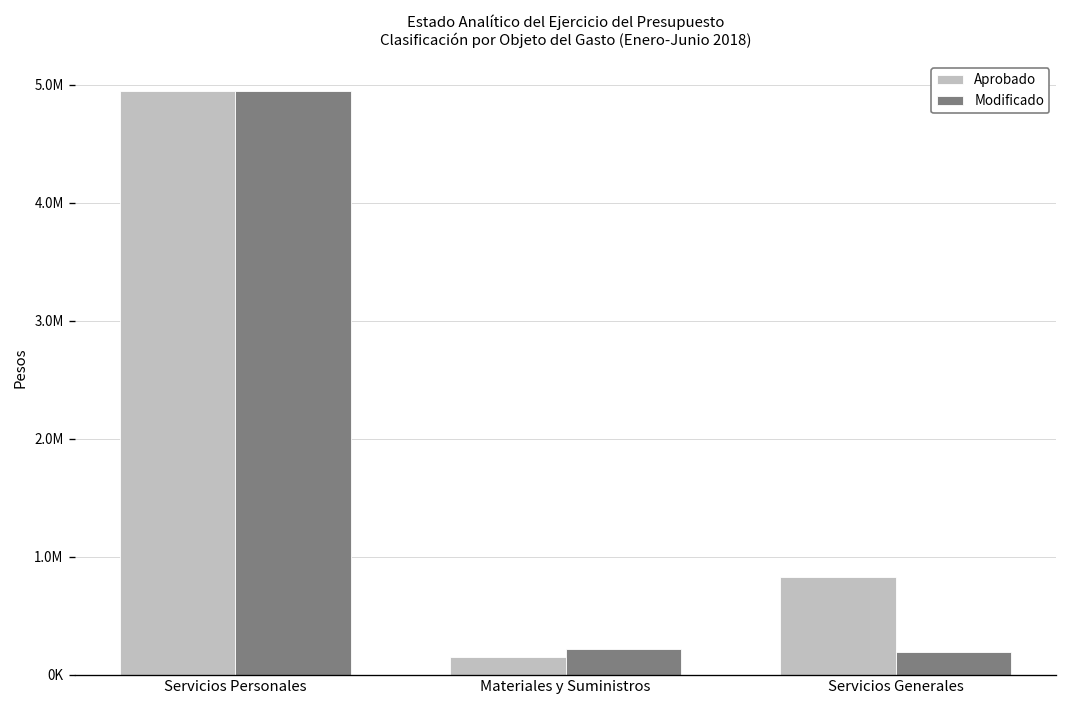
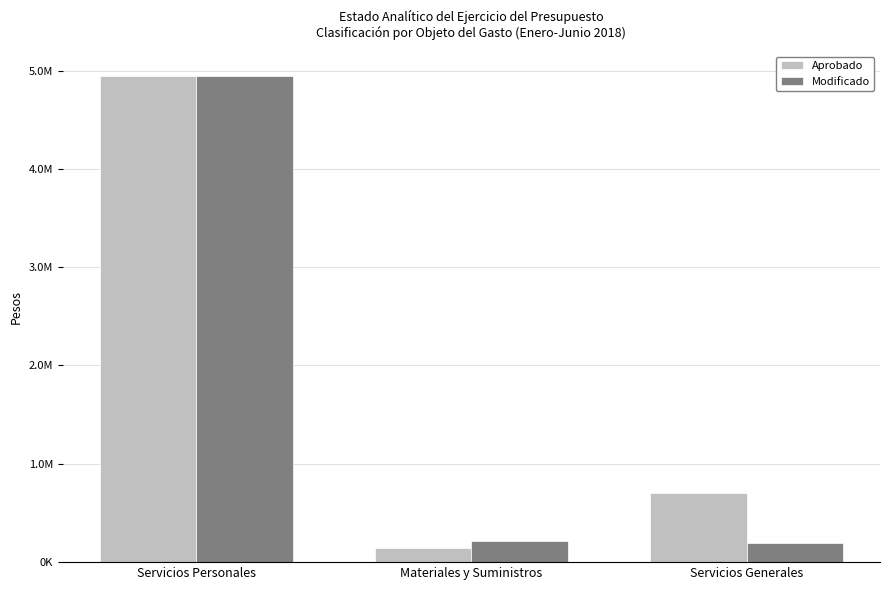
  {
    "Aprobado": {
      "Servicios Personales": 4900000,
      "Materiales y Suministros": 100000,
-     "Servicios Generales": 800000
+     "Servicios Generales": 700000
    },
    "Modificado": {
      "Servicios Personales": 4900000,
      "Materiales y Suministros": 200000,
      "Servicios Generales": 200000
    }
  }
